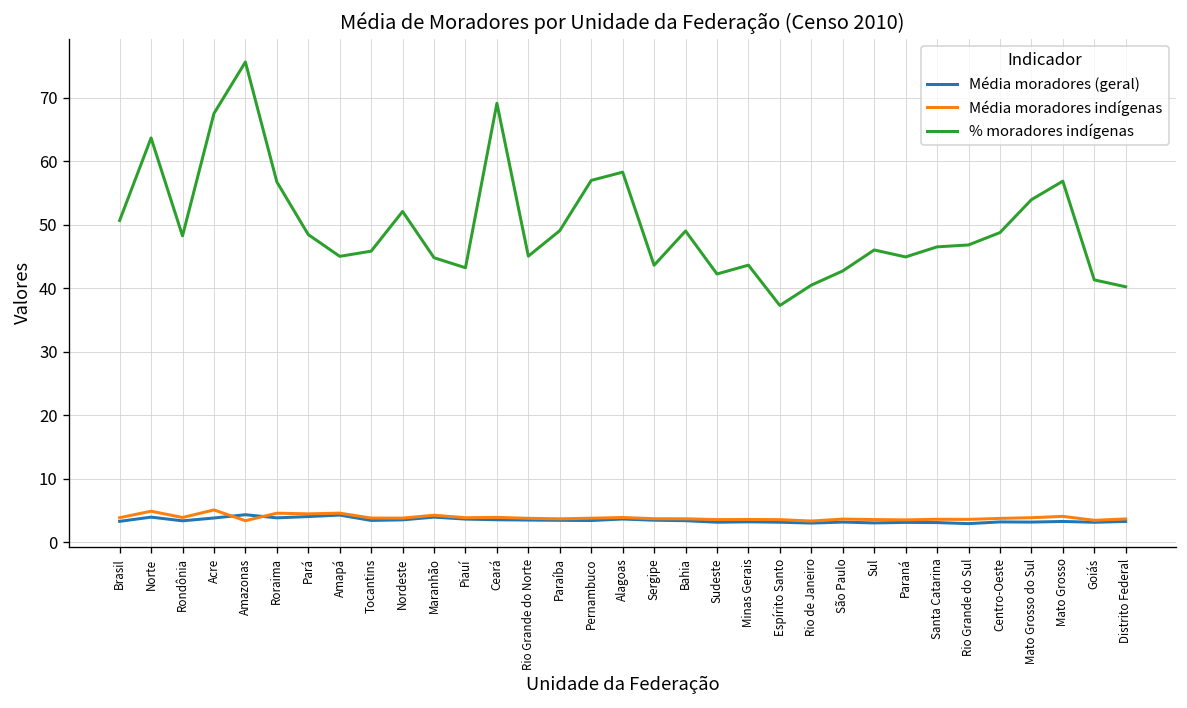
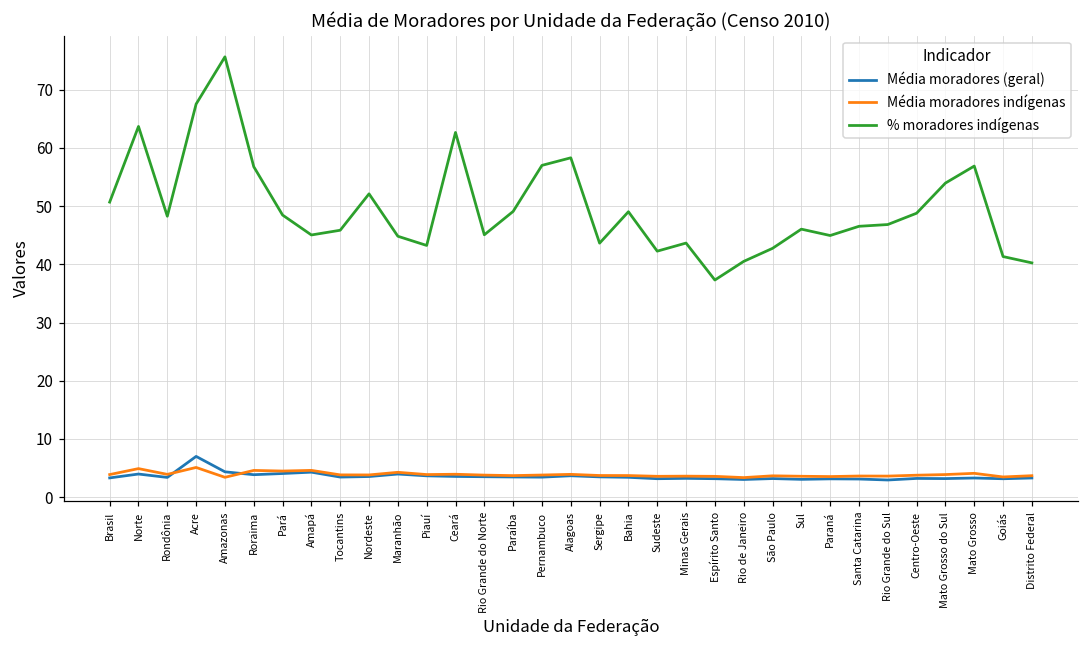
  {
    "Média moradores (geral)": {
      "Brasil": 3,
      "Norte": 4,
      "Rondônia": 3,
-     "Acre": 4,
+     "Acre": 7,
      "Amazonas": 4,
      "Roraima": 4,
      "Sul": 3,
      "Santa Catarina": 3,
      "Rio Grande do Sul": 3,
      "Centro-Oeste": 3,
      "Mato Grosso do Sul": 3,
      "Mato Grosso": 3
    },
    "Média moradores indígenas": {
      "Brasil": 4,
      "Norte": 5,
      "Rondônia": 4,
      "Acre": 5,
      "Amazonas": 3,
      "Roraima": 5,
      "Sul": 4,
      "Santa Catarina": 4,
      "Rio Grande do Sul": 4,
      "Centro-Oeste": 4,
      "Mato Grosso do Sul": 4,
      "Mato Grosso": 4
    },
    "% moradores indígenas": {
      "Brasil": 51,
      "Norte": 64,
      "Rondônia": 48,
      "Acre": 68,
      "Amazonas": 76,
      "Roraima": 57,
      "Pará": 48,
      "Amapá": 45,
      "Tocantins": 46,
      "Nordeste": 52,
      "Maranhão": 45,
      "Piauí": 43,
-     "Ceará": 69,
+     "Ceará": 63,
      "Rio Grande do Norte": 45,
      "Paraíba": 49,
      "Pernambuco": 57,
      "Alagoas": 58,
      "Sergipe": 44,
      "Bahia": 49,
      "Sudeste": 42,
      "Minas Gerais": 44,
      "Espírito Santo": 37,
      "Rio de Janeiro": 40,
      "São Paulo": 43,
      "Sul": 46,
      "Paraná": 45,
      "Santa Catarina": 47,
      "Rio Grande do Sul": 47,
      "Centro-Oeste": 49,
      "Mato Grosso do Sul": 54,
      "Mato Grosso": 57,
      "Goiás": 41,
      "Distrito Federal": 40
    }
  }
